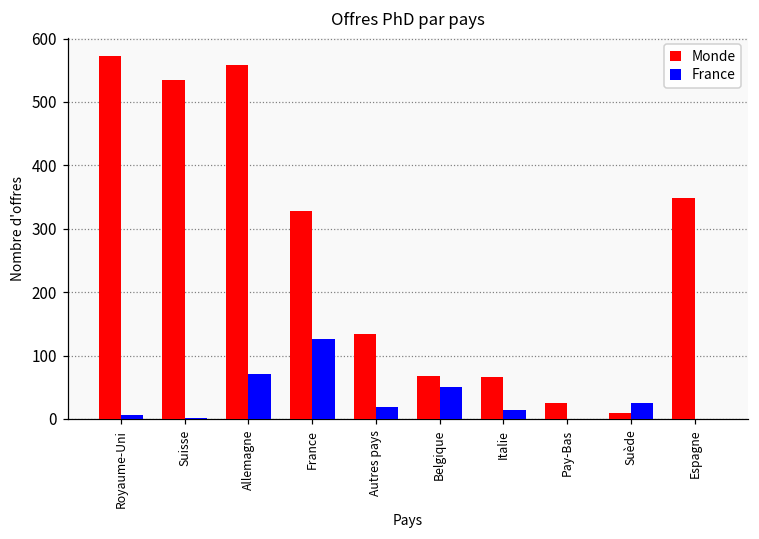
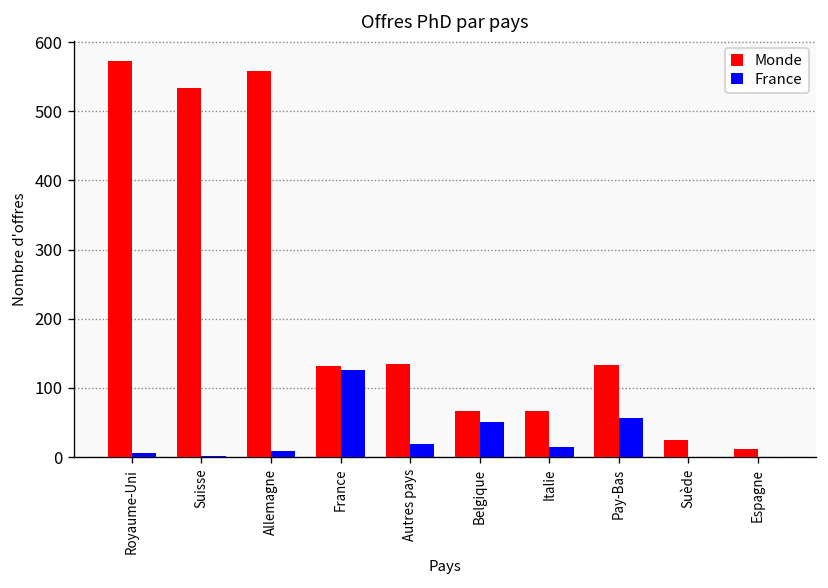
  {
    "Monde": {
      "Royaume-Uni": 570,
      "Suisse": 530,
      "Allemagne": 560,
-     "France": 330,
+     "France": 130,
      "Autres pays": 130,
      "Belgique": 70,
      "Italie": 70,
-     "Pay-Bas": 30,
-     "Suède": 10,
-     "Espagne": 350
+     "Pay-Bas": 130,
+     "Suède": 30,
+     "Espagne": 10
    },
    "France": {
      "Royaume-Uni": 10,
-     "Allemagne": 70,
+     "Allemagne": 10,
      "France": 130,
      "Autres pays": 20,
      "Belgique": 50,
      "Italie": 10,
-     "Pay-Bas": 0,
-     "Suède": 30,
+     "Pay-Bas": 60,
+     "Suède": 0,
      "Espagne": 0
    }
  }
